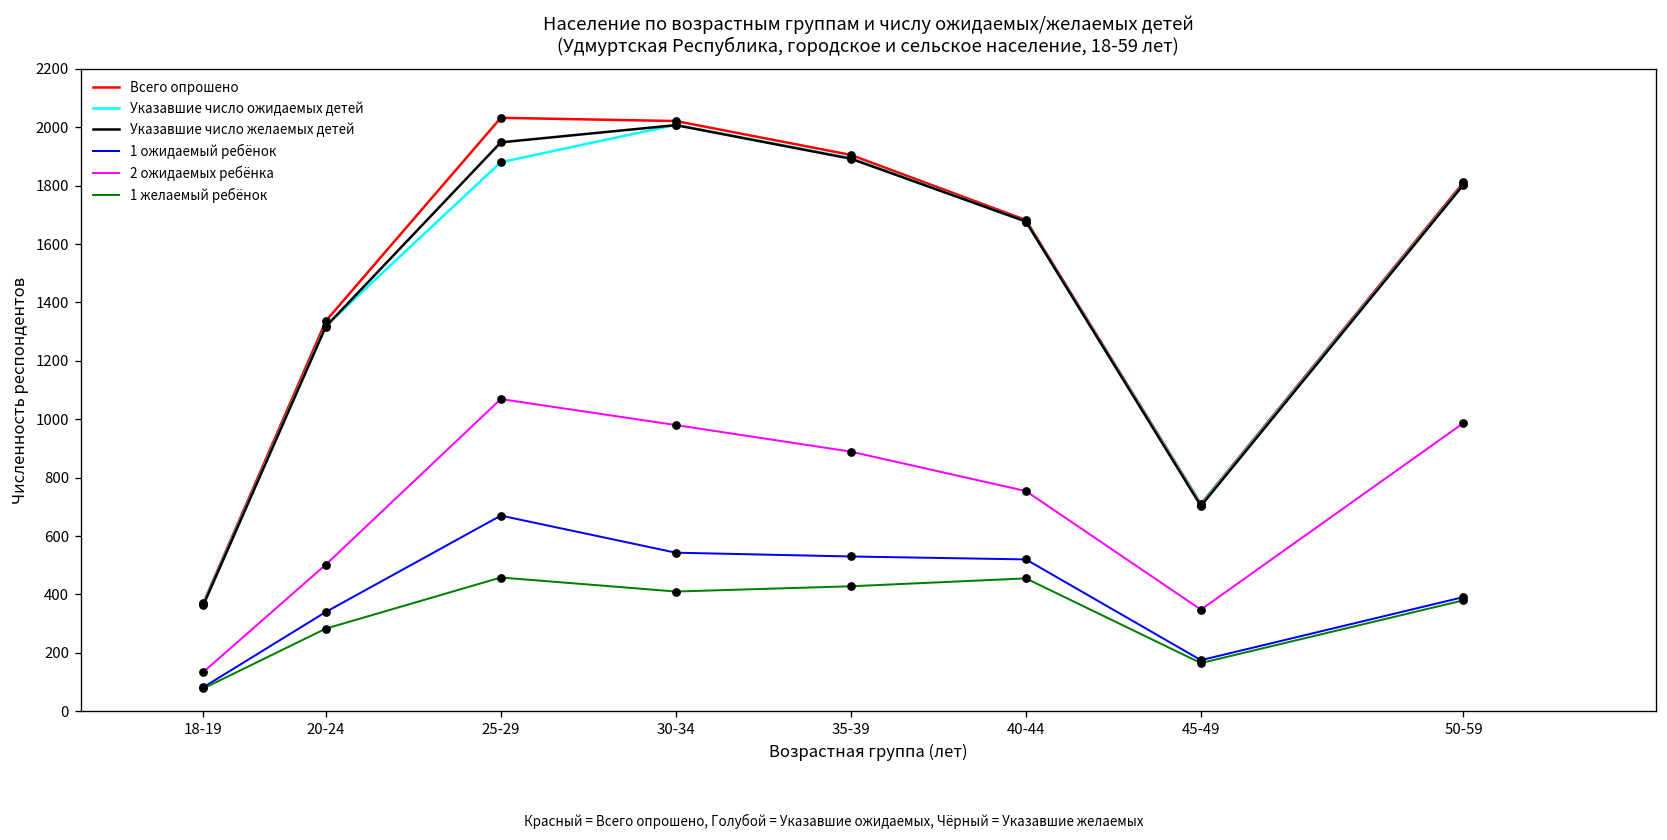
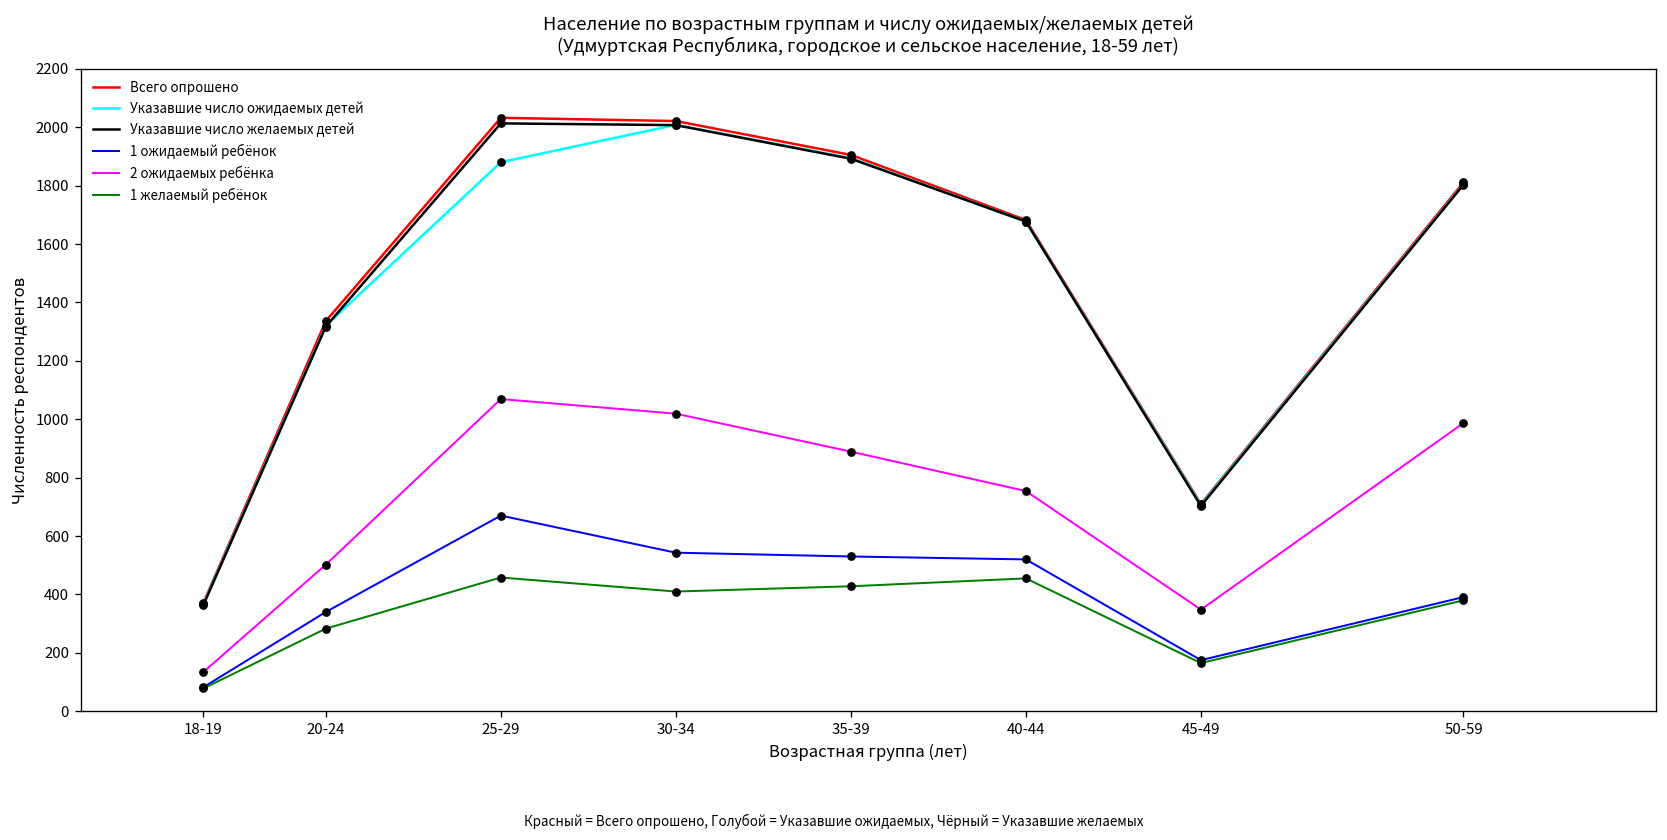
  {
    "Всего опрошено": {
      "20-24": 1340,
      "25-29": 2030,
      "30-34": 2020,
      "35-39": 1910
    },
    "Указавшие число ожидаемых детей": {
      "25-29": 1880
    },
    "Указавшие число желаемых детей": {
-     "25-29": 1950
+     "25-29": 2010
    },
    "1 ожидаемый ребёнок": {
      "20-24": 340,
      "25-29": 670,
      "30-34": 540,
      "35-39": 530,
      "40-44": 520,
      "50-59": 390
    },
    "2 ожидаемых ребёнка": {
      "18-19": 130,
      "20-24": 500,
      "25-29": 1070,
-     "30-34": 980,
+     "30-34": 1020,
      "35-39": 890,
      "40-44": 750,
      "45-49": 350,
      "50-59": 990
    },
    "1 желаемый ребёнок": {
      "20-24": 280,
      "25-29": 460,
      "30-34": 410,
      "35-39": 430,
      "40-44": 460,
      "50-59": 380
    }
  }
